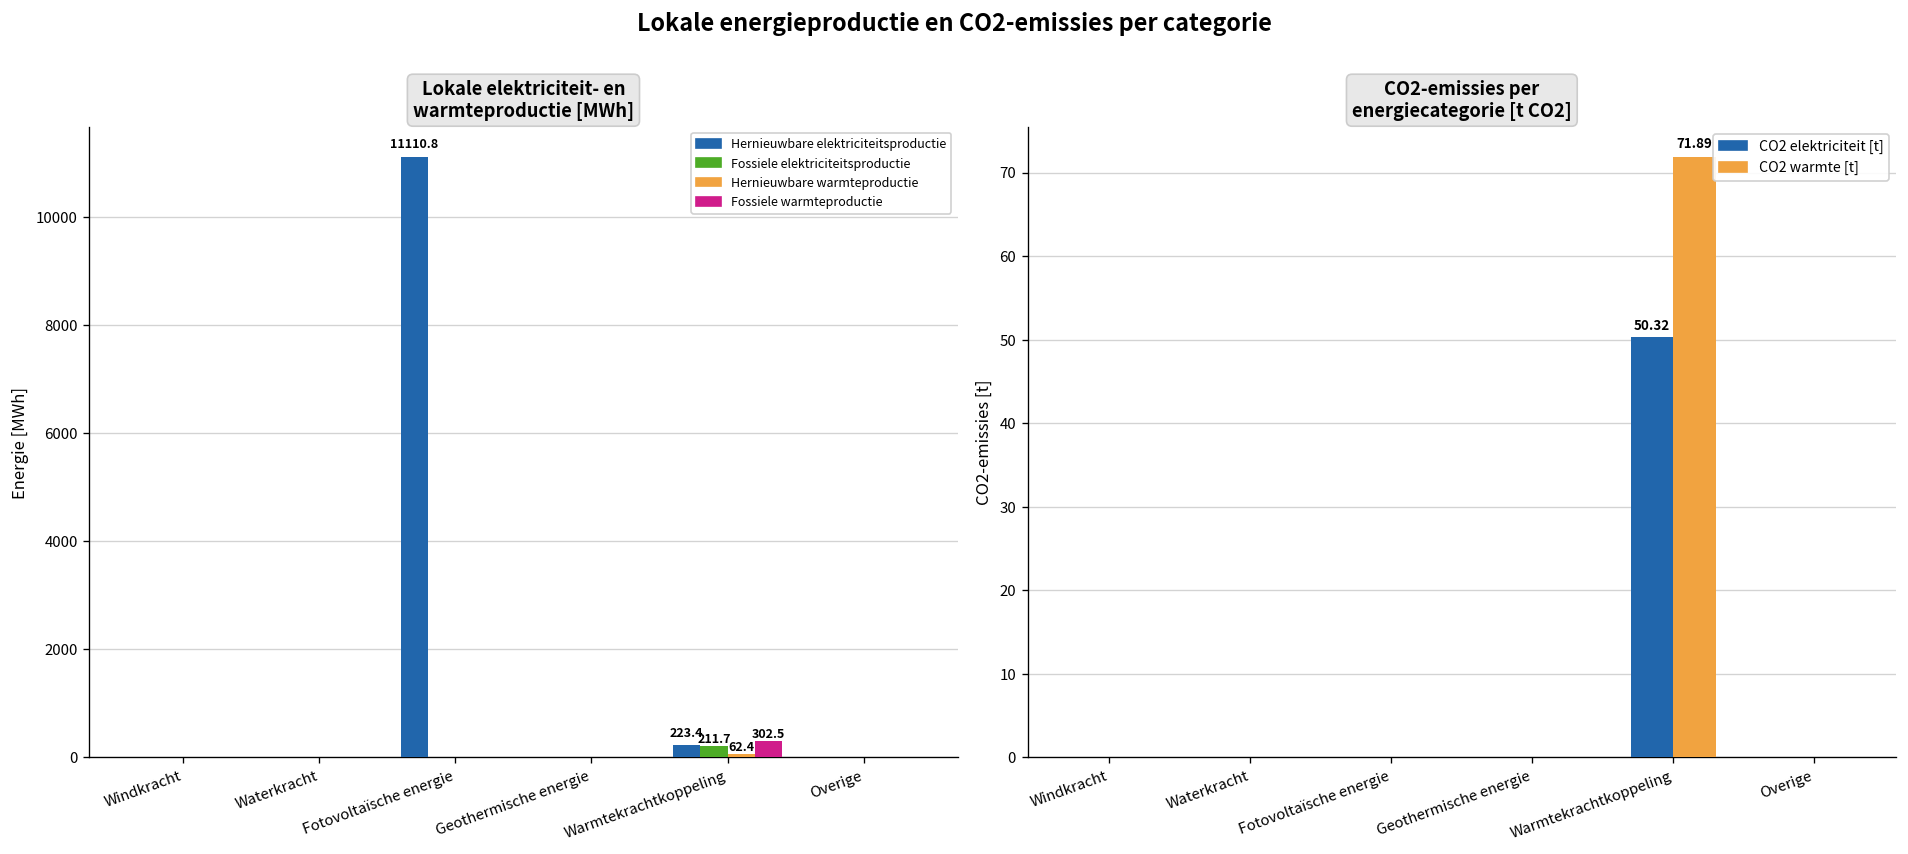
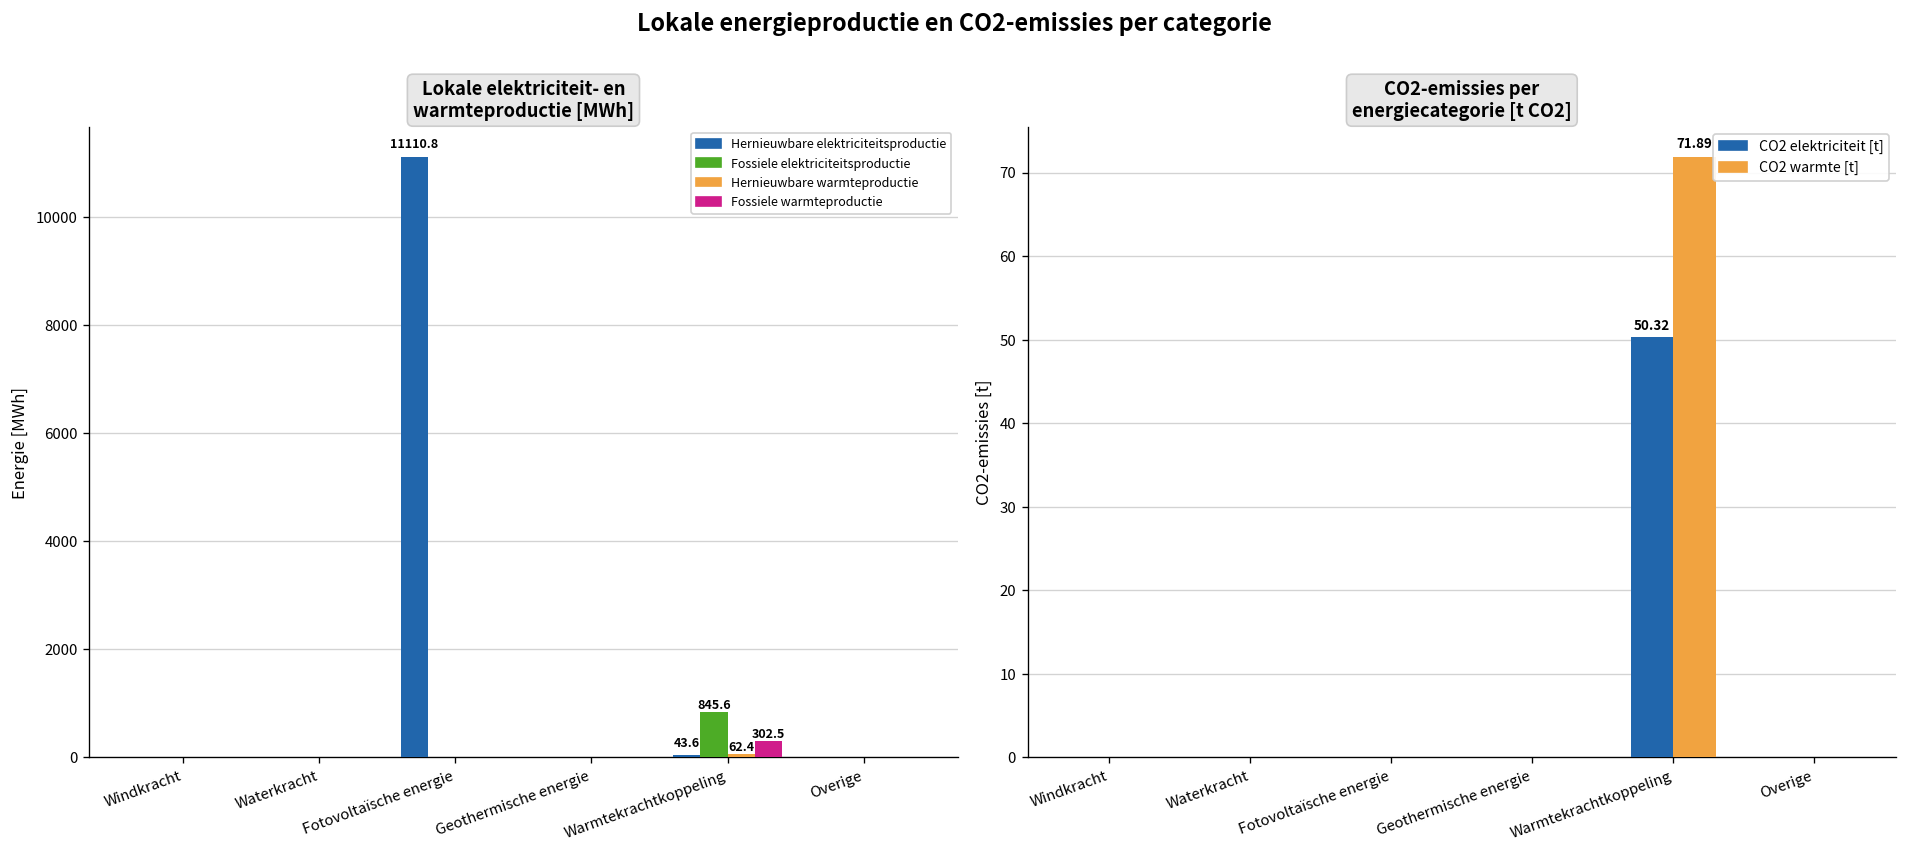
  {
    "Lokale elektriciteit- en warmteproductie [MWh]": {
      "Hernieuwbare elektriciteitsproductie": {
        "Fotovoltaïsche energie": 11110.8,
-       "Warmtekrachtkoppeling": 223.4
+       "Warmtekrachtkoppeling": 43.6
      },
      "Fossiele elektriciteitsproductie": {
-       "Warmtekrachtkoppeling": 211.7
+       "Warmtekrachtkoppeling": 845.6
      },
      "Hernieuwbare warmteproductie": {
        "Warmtekrachtkoppeling": 62.4
      },
      "Fossiele warmteproductie": {
        "Warmtekrachtkoppeling": 302.5
      }
    },
    "CO2-emissies per energiecategorie [t CO2]": {
      "CO2 elektriciteit [t]": {
        "Warmtekrachtkoppeling": 50.32
      },
      "CO2 warmte [t]": {
        "Warmtekrachtkoppeling": 71.89
      }
    }
  }
